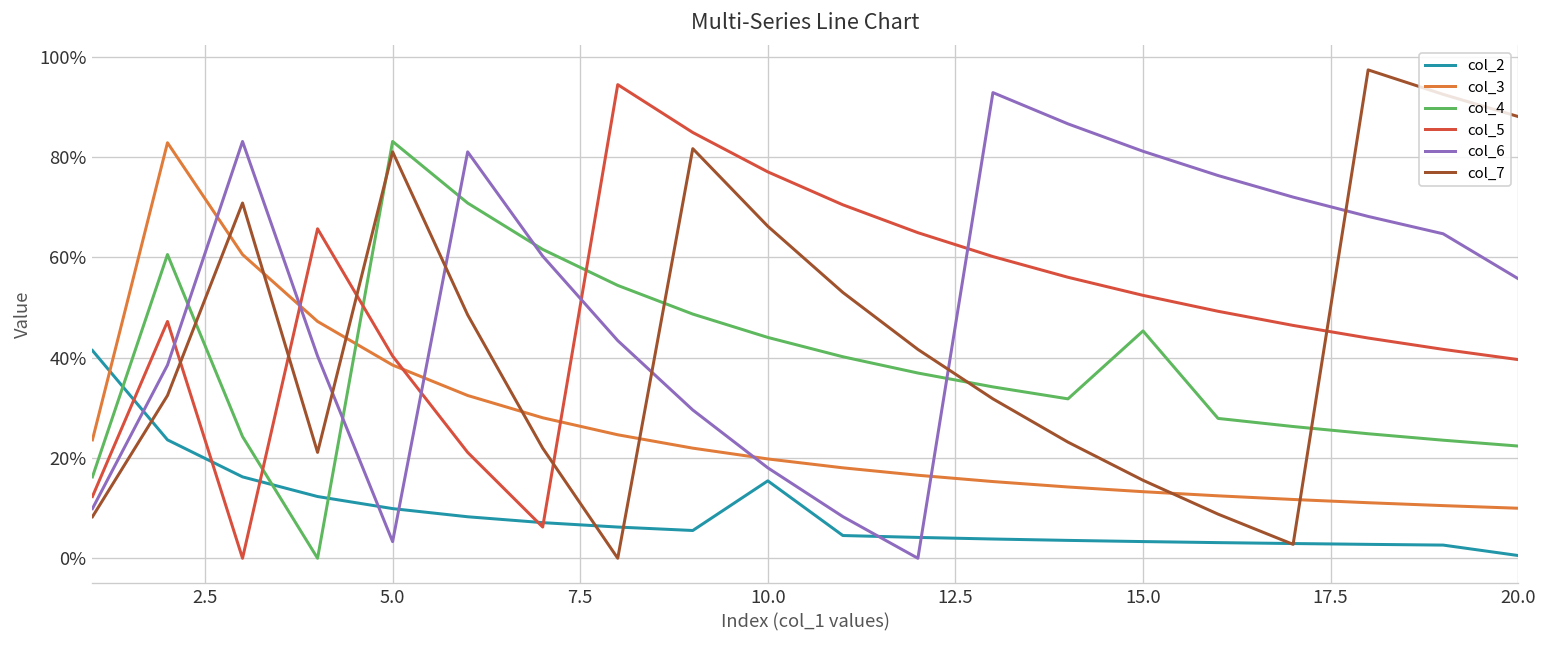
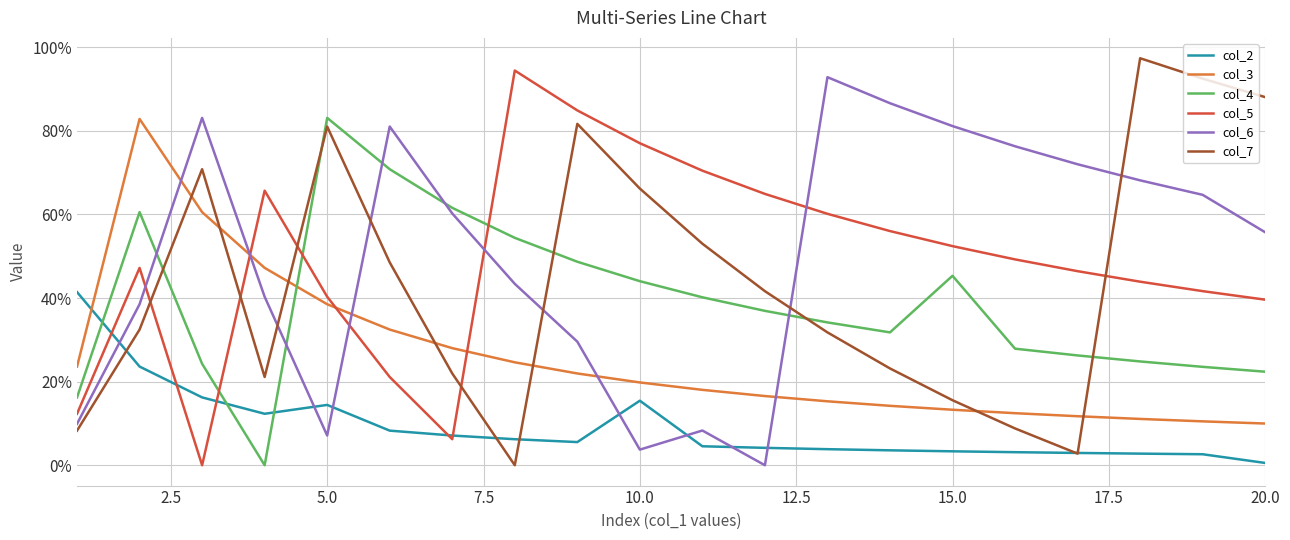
  {
    "col_2": {
-     "5.0": "10%",
+     "5.0": "14%",
      "10.0": "15%",
      "15.0": "3%",
      "20.0": "1%"
    },
    "col_4": {
      "5.0": "83%",
      "10.0": "44%",
      "15.0": "45%",
      "20.0": "22%"
    },
    "col_6": {
-     "5.0": "3%",
-     "10.0": "18%",
+     "5.0": "7%",
+     "10.0": "4%",
      "15.0": "81%",
      "20.0": "56%"
    }
  }
